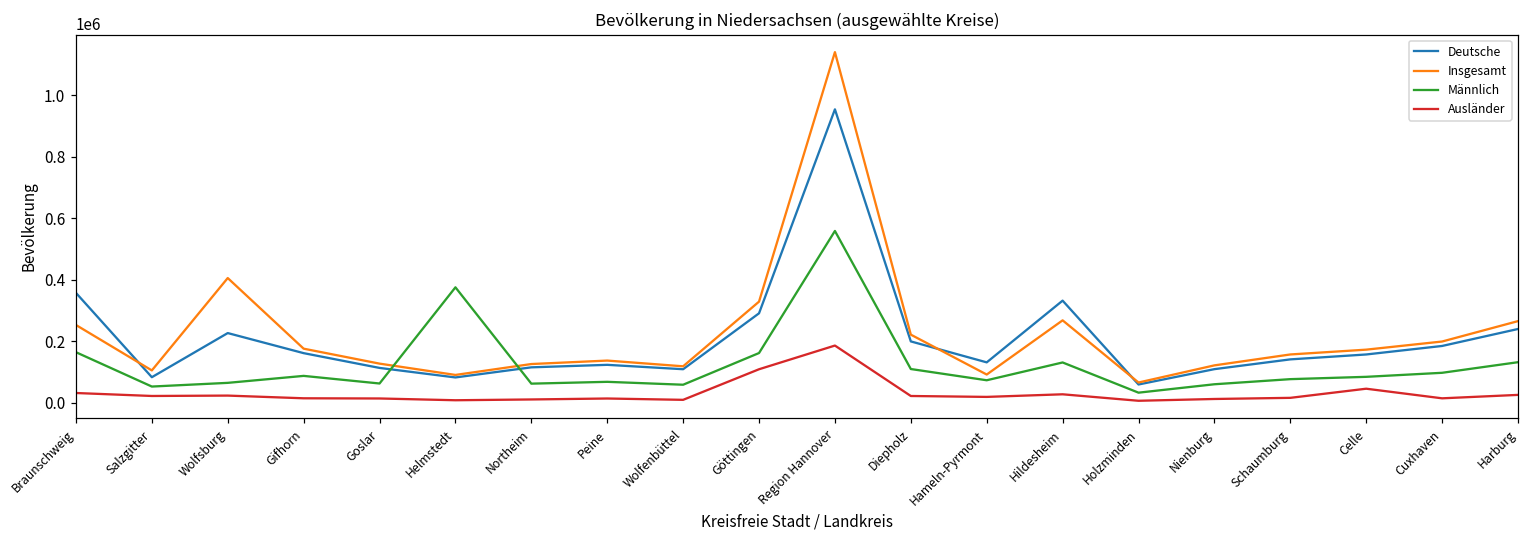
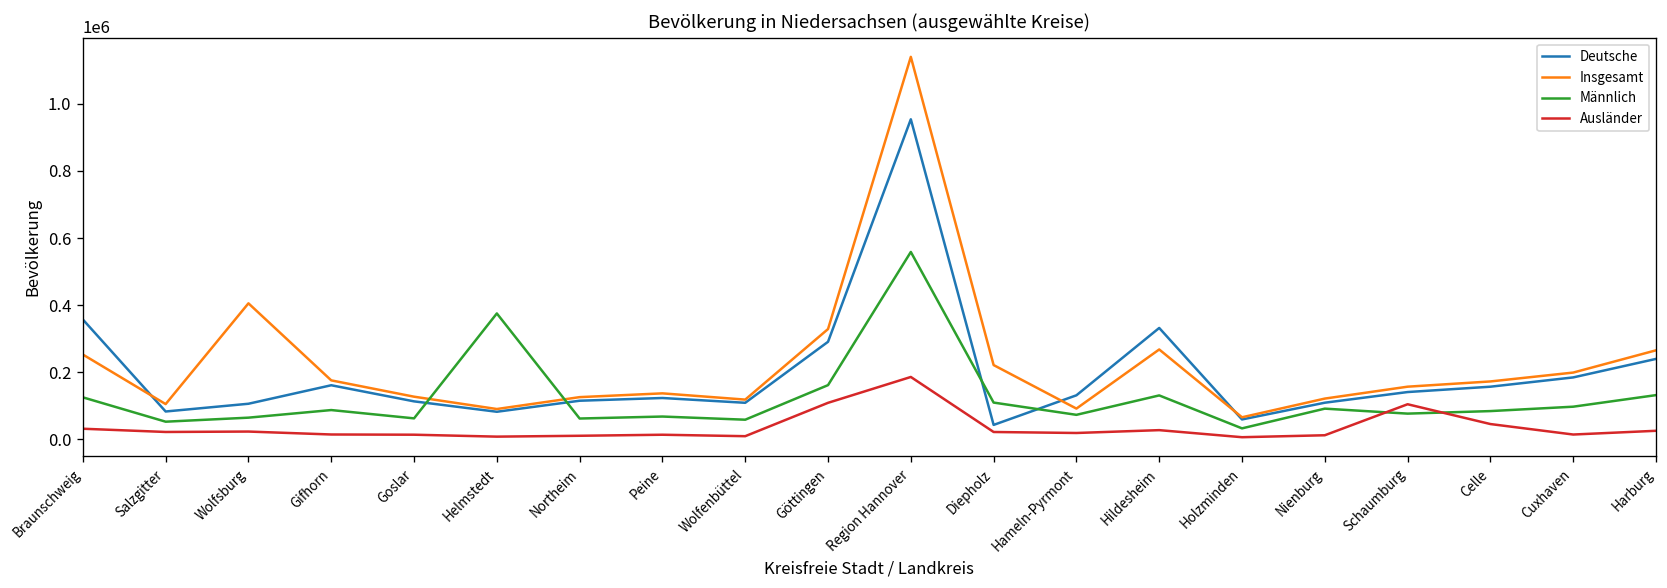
  {
    "Deutsche": {
      "Braunschweig": 360000,
      "Salzgitter": 80000,
-     "Wolfsburg": 230000,
+     "Wolfsburg": 110000,
      "Gifhorn": 160000,
      "Goslar": 110000,
      "Northeim": 120000,
      "Peine": 120000,
      "Wolfenbüttel": 110000,
      "Göttingen": 290000,
      "Region Hannover": 950000,
-     "Diepholz": 200000,
+     "Diepholz": 40000,
      "Hameln-Pyrmont": 130000,
      "Hildesheim": 330000,
      "Nienburg": 110000,
      "Schaumburg": 140000,
      "Celle": 160000,
      "Cuxhaven": 180000,
      "Harburg": 240000
    },
    "Insgesamt": {
      "Braunschweig": 250000,
      "Salzgitter": 110000,
      "Wolfsburg": 410000,
      "Gifhorn": 180000,
      "Goslar": 130000,
      "Northeim": 130000,
      "Peine": 140000,
      "Wolfenbüttel": 120000,
      "Göttingen": 330000,
      "Region Hannover": 1140000,
      "Diepholz": 220000,
      "Hameln-Pyrmont": 90000,
      "Hildesheim": 270000,
      "Nienburg": 120000,
      "Schaumburg": 160000,
      "Celle": 170000,
      "Cuxhaven": 200000,
      "Harburg": 270000
    },
    "Männlich": {
-     "Braunschweig": 160000,
+     "Braunschweig": 130000,
      "Salzgitter": 50000,
      "Wolfsburg": 60000,
      "Gifhorn": 90000,
      "Goslar": 60000,
      "Helmstedt": 380000,
      "Northeim": 60000,
      "Peine": 70000,
      "Wolfenbüttel": 60000,
      "Göttingen": 160000,
      "Region Hannover": 560000,
      "Diepholz": 110000,
      "Hameln-Pyrmont": 70000,
      "Hildesheim": 130000,
      "Holzminden": 30000,
-     "Nienburg": 60000,
+     "Nienburg": 90000,
      "Schaumburg": 80000,
      "Celle": 80000,
      "Cuxhaven": 100000,
      "Harburg": 130000
    },
    "Ausländer": {
      "Braunschweig": 30000,
      "Salzgitter": 20000,
      "Wolfsburg": 20000,
      "Gifhorn": 10000,
      "Goslar": 10000,
      "Helmstedt": 10000,
      "Northeim": 10000,
      "Peine": 10000,
      "Wolfenbüttel": 10000,
      "Göttingen": 110000,
      "Region Hannover": 190000,
      "Diepholz": 20000,
      "Hameln-Pyrmont": 20000,
      "Hildesheim": 30000,
      "Holzminden": 10000,
      "Nienburg": 10000,
-     "Schaumburg": 20000,
+     "Schaumburg": 100000,
      "Celle": 50000,
      "Cuxhaven": 10000,
      "Harburg": 30000
    }
  }
